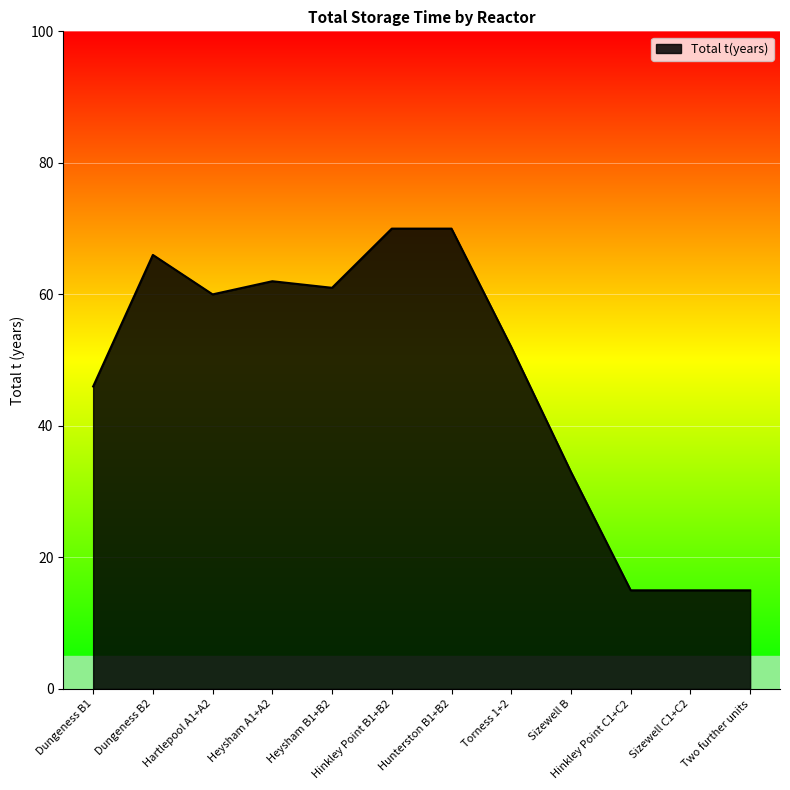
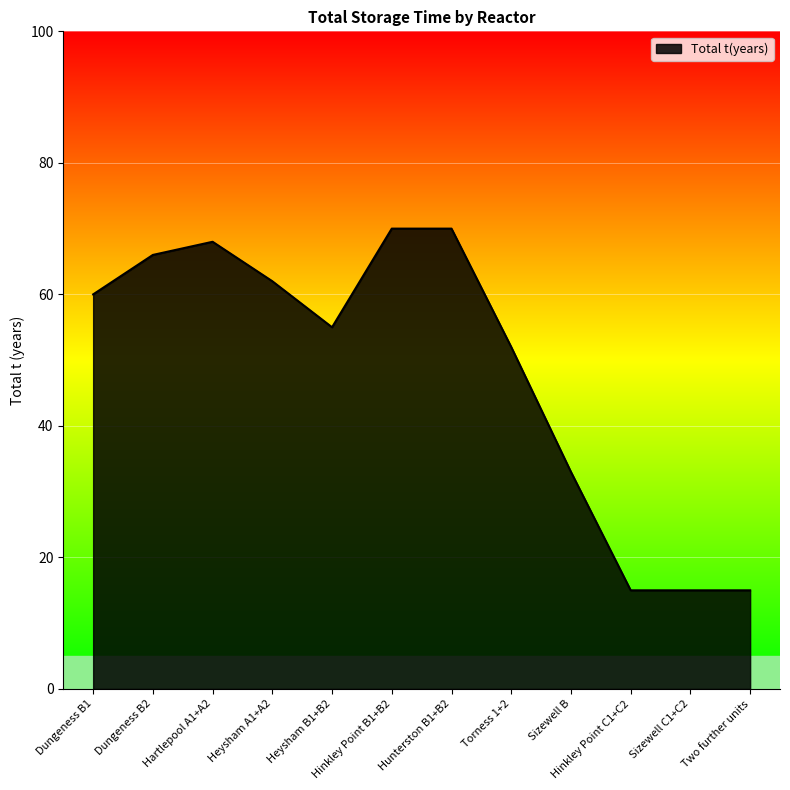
  {
-   "Dungeness B1": 46,
+   "Dungeness B1": 60,
    "Dungeness B2": 66,
-   "Hartlepool A1+A2": 60,
+   "Hartlepool A1+A2": 68,
    "Heysham A1+A2": 62,
-   "Heysham B1+B2": 61,
+   "Heysham B1+B2": 55,
    "Hinkley Point B1+B2": 70,
    "Hunterston B1+B2": 70,
    "Torness 1+2": 52,
    "Sizewell B": 33,
    "Hinkley Point C1+C2": 15,
    "Sizewell C1+C2": 15,
    "Two further units": 15
  }
